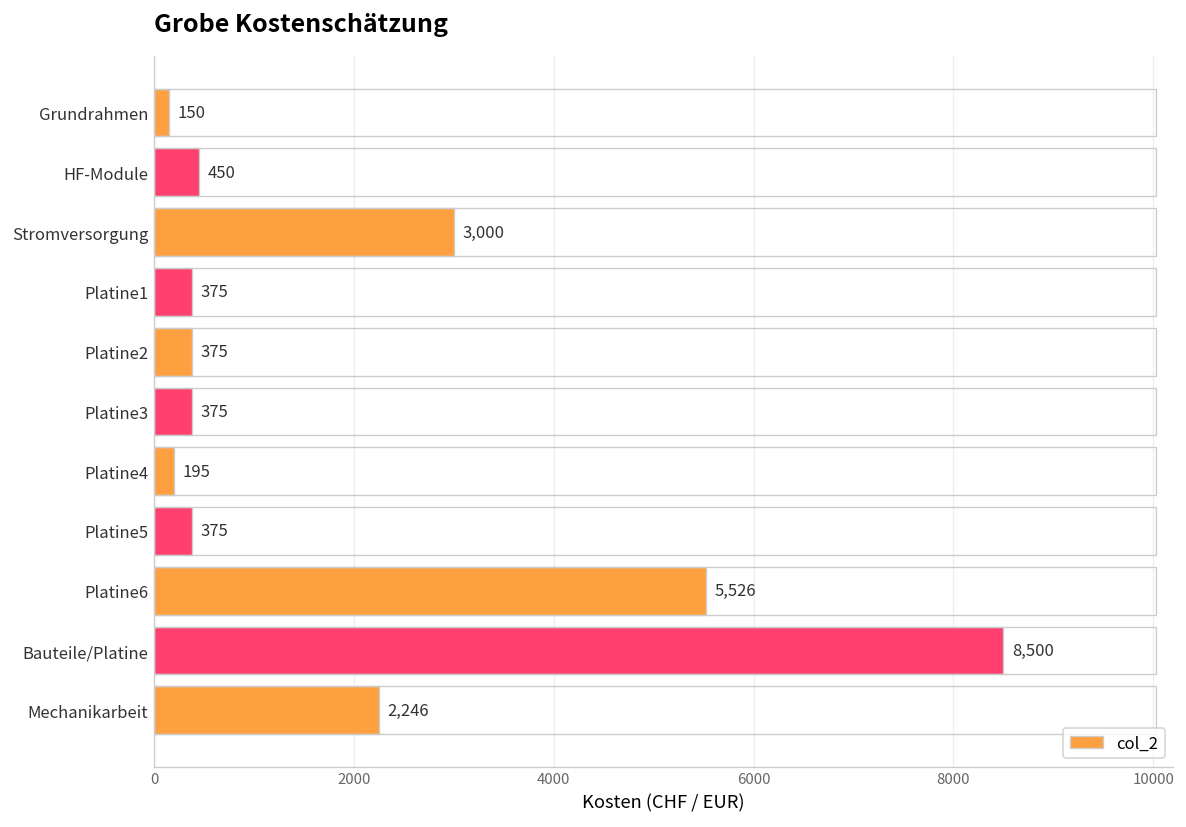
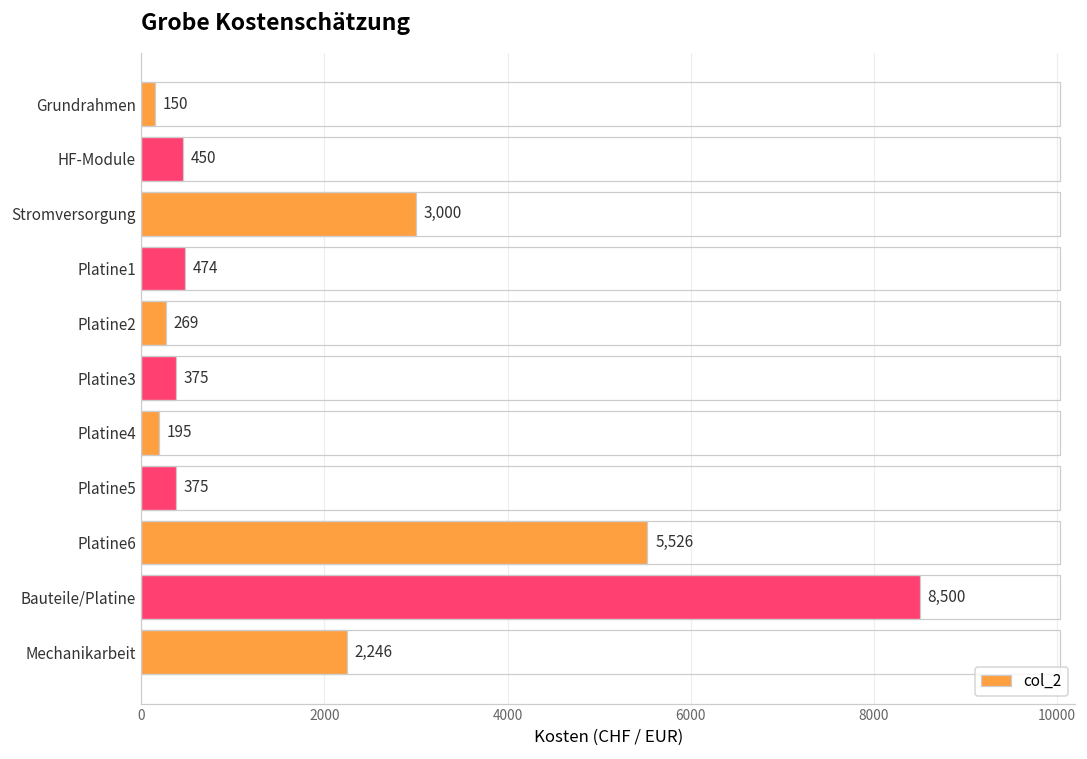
  {
    "Grundrahmen": "150",
    "HF-Module": "450",
    "Stromversorgung": "3,000",
-   "Platine1": "375",
-   "Platine2": "375",
+   "Platine1": "474",
+   "Platine2": "269",
    "Platine3": "375",
    "Platine4": "195",
    "Platine5": "375",
    "Platine6": "5,526",
    "Bauteile/Platine": "8,500",
    "Mechanikarbeit": "2,246"
  }
